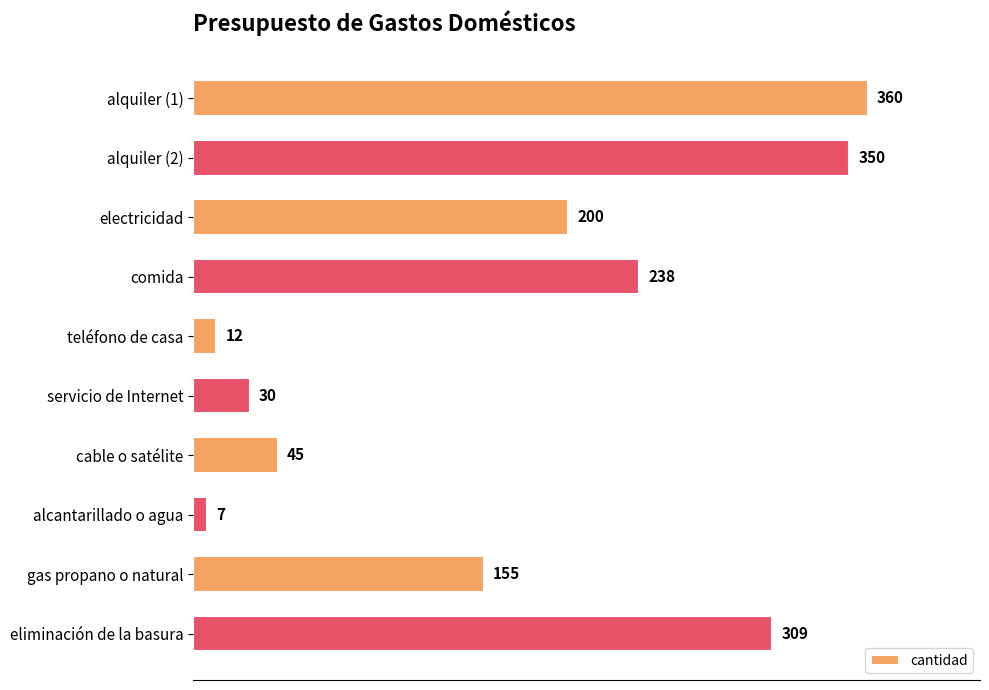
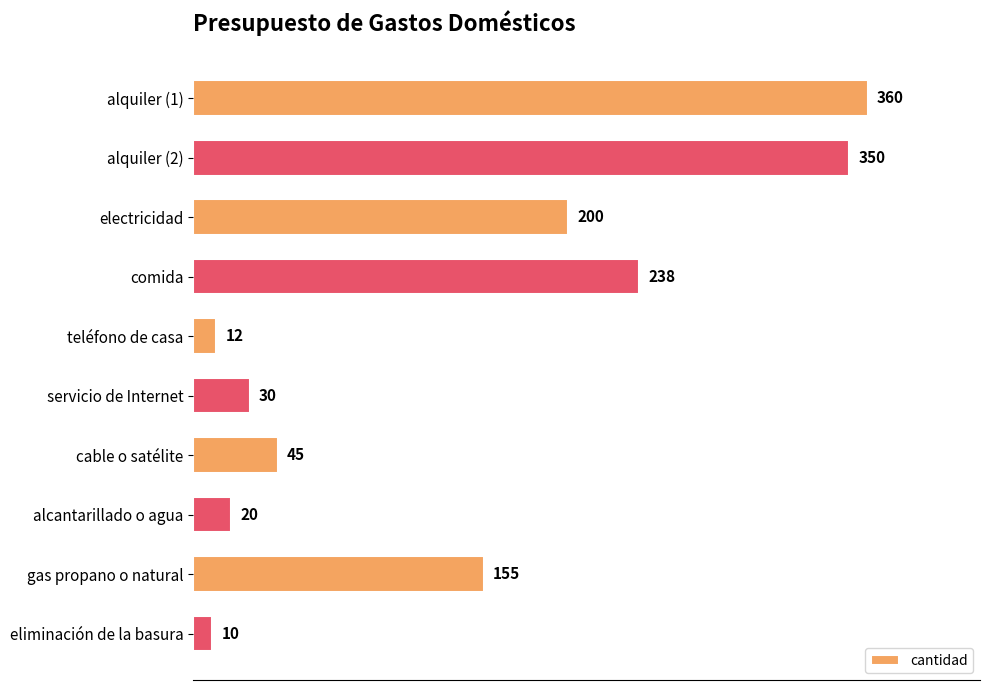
  {
    "alquiler (1)": 360,
    "alquiler (2)": 350,
    "electricidad": 200,
    "comida": 238,
    "teléfono de casa": 12,
    "servicio de Internet": 30,
    "cable o satélite": 45,
-   "alcantarillado o agua": 7,
+   "alcantarillado o agua": 20,
    "gas propano o natural": 155,
-   "eliminación de la basura": 309
+   "eliminación de la basura": 10
  }
